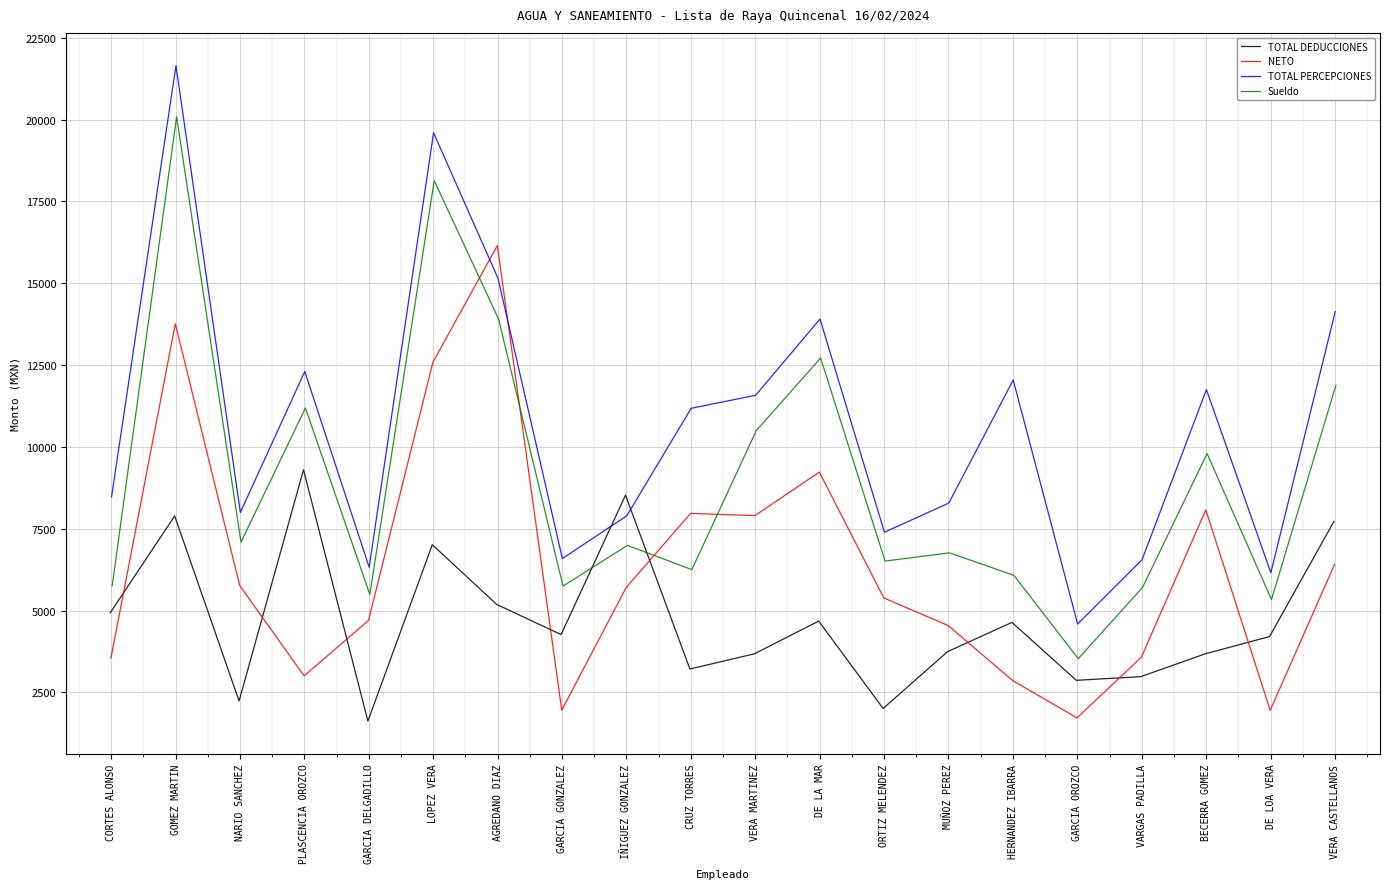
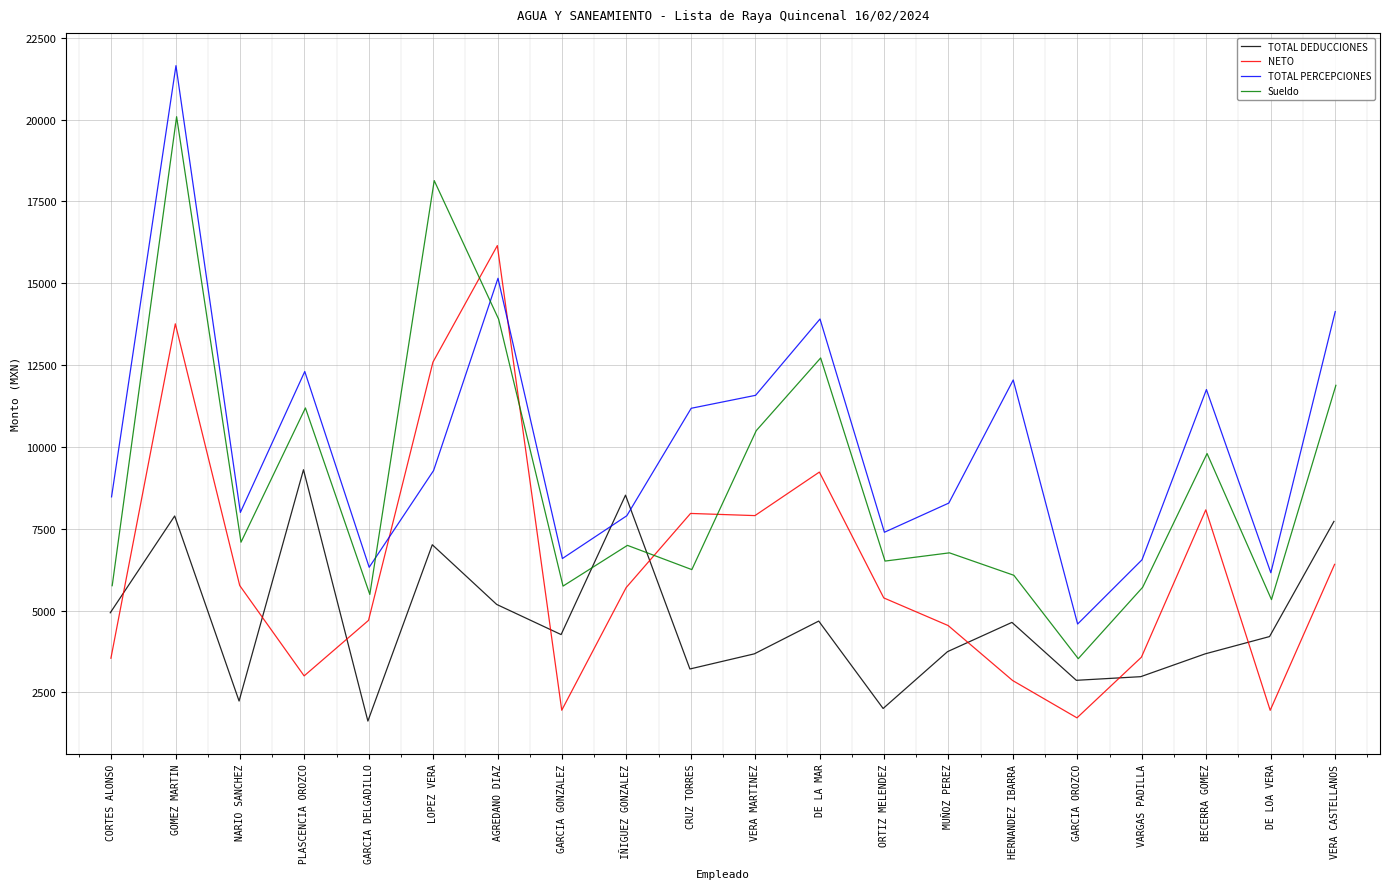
  {
    "TOTAL DEDUCCIONES": {
      "CORTES ALONSO": 4900,
      "GOMEZ MARTIN": 7900,
      "NARIO SANCHEZ": 2200,
      "PLASCENCIA OROZCO": 9300,
      "GARCIA DELGADILLO": 1600,
      "LOPEZ VERA": 7000,
      "AGREDANO DIAZ": 5200,
      "GARCIA GONZALEZ": 4300,
      "IÑIGUEZ GONZALEZ": 8500,
      "CRUZ TORRES": 3200,
      "VERA MARTINEZ": 3700,
      "DE LA MAR": 4700,
      "ORTIZ MELENDEZ": 2000,
      "MUÑOZ PEREZ": 3700,
      "HERNANDEZ IBARRA": 4600,
      "GARCIA OROZCO": 2900,
      "VARGAS PADILLA": 3000,
      "BECERRA GOMEZ": 3700,
      "DE LOA VERA": 4200,
      "VERA CASTELLANOS": 7700
    },
    "NETO": {
      "CORTES ALONSO": 3500,
      "GOMEZ MARTIN": 13800,
      "NARIO SANCHEZ": 5800,
      "PLASCENCIA OROZCO": 3000,
      "GARCIA DELGADILLO": 4700,
      "LOPEZ VERA": 12600,
      "AGREDANO DIAZ": 16200,
      "GARCIA GONZALEZ": 2000,
      "IÑIGUEZ GONZALEZ": 5700,
      "CRUZ TORRES": 8000,
      "VERA MARTINEZ": 7900,
      "DE LA MAR": 9200,
      "ORTIZ MELENDEZ": 5400,
      "MUÑOZ PEREZ": 4500,
      "HERNANDEZ IBARRA": 2900,
      "GARCIA OROZCO": 1700,
      "VARGAS PADILLA": 3600,
      "BECERRA GOMEZ": 8100,
      "DE LOA VERA": 2000,
      "VERA CASTELLANOS": 6400
    },
    "TOTAL PERCEPCIONES": {
      "CORTES ALONSO": 8500,
      "GOMEZ MARTIN": 21600,
      "NARIO SANCHEZ": 8000,
      "PLASCENCIA OROZCO": 12300,
      "GARCIA DELGADILLO": 6300,
-     "LOPEZ VERA": 19600,
+     "LOPEZ VERA": 9300,
      "AGREDANO DIAZ": 15200,
      "GARCIA GONZALEZ": 6600,
      "IÑIGUEZ GONZALEZ": 7900,
      "CRUZ TORRES": 11200,
      "VERA MARTINEZ": 11600,
      "DE LA MAR": 13900,
      "ORTIZ MELENDEZ": 7400,
      "MUÑOZ PEREZ": 8300,
      "HERNANDEZ IBARRA": 12000,
      "GARCIA OROZCO": 4600,
      "VARGAS PADILLA": 6600,
      "BECERRA GOMEZ": 11800,
      "DE LOA VERA": 6200,
      "VERA CASTELLANOS": 14100
    },
    "Sueldo": {
      "CORTES ALONSO": 5800,
      "GOMEZ MARTIN": 20100,
      "NARIO SANCHEZ": 7100,
      "PLASCENCIA OROZCO": 11200,
      "GARCIA DELGADILLO": 5500,
      "LOPEZ VERA": 18100,
      "AGREDANO DIAZ": 13900,
      "GARCIA GONZALEZ": 5700,
      "IÑIGUEZ GONZALEZ": 7000,
      "CRUZ TORRES": 6200,
      "VERA MARTINEZ": 10500,
      "DE LA MAR": 12700,
      "ORTIZ MELENDEZ": 6500,
      "MUÑOZ PEREZ": 6800,
      "HERNANDEZ IBARRA": 6100,
      "GARCIA OROZCO": 3500,
      "VARGAS PADILLA": 5700,
      "BECERRA GOMEZ": 9800,
      "DE LOA VERA": 5300,
      "VERA CASTELLANOS": 11900
    }
  }
